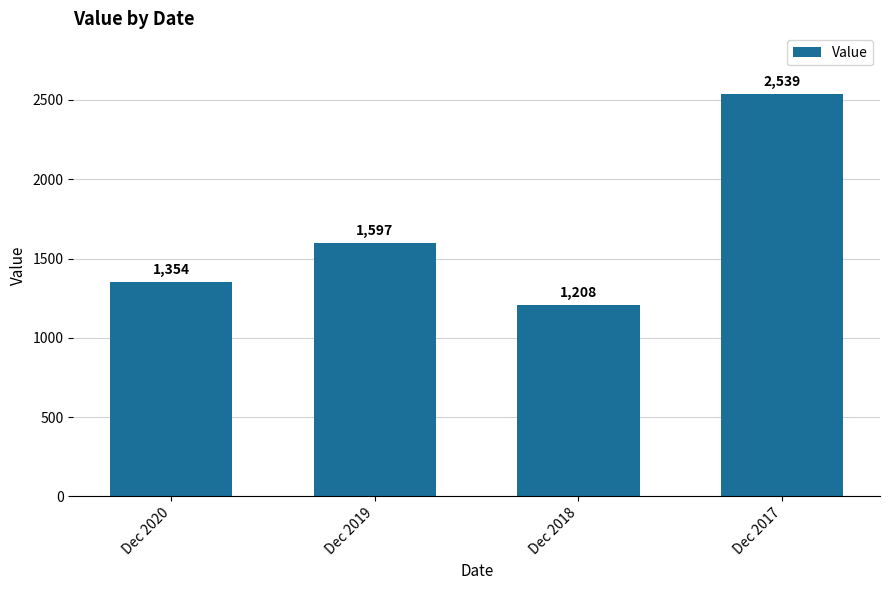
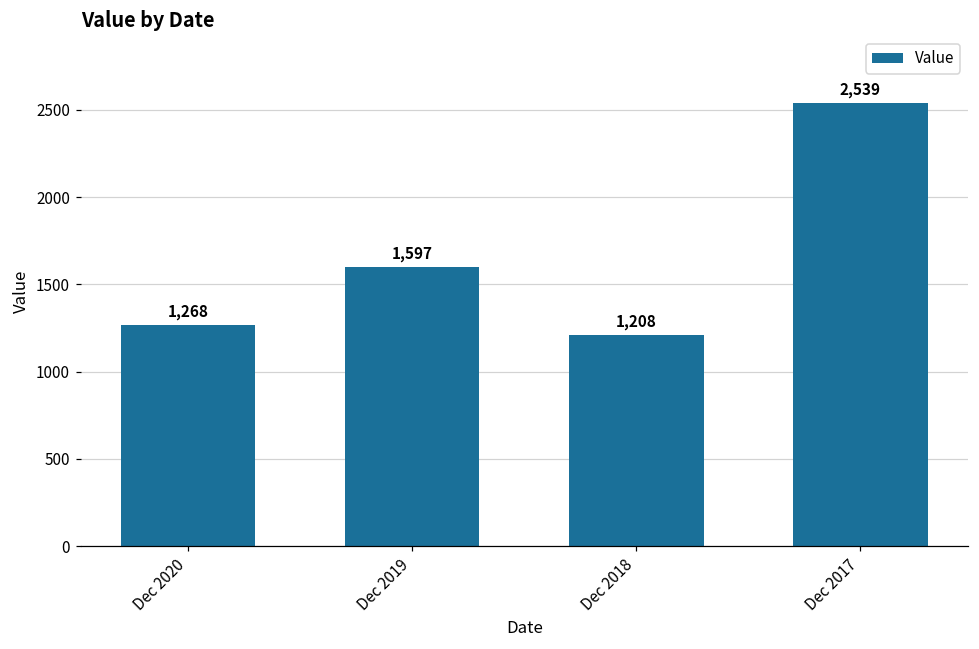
  {
-   "Dec 2020": "1,354",
+   "Dec 2020": "1,268",
    "Dec 2019": "1,597",
    "Dec 2018": "1,208",
    "Dec 2017": "2,539"
  }
